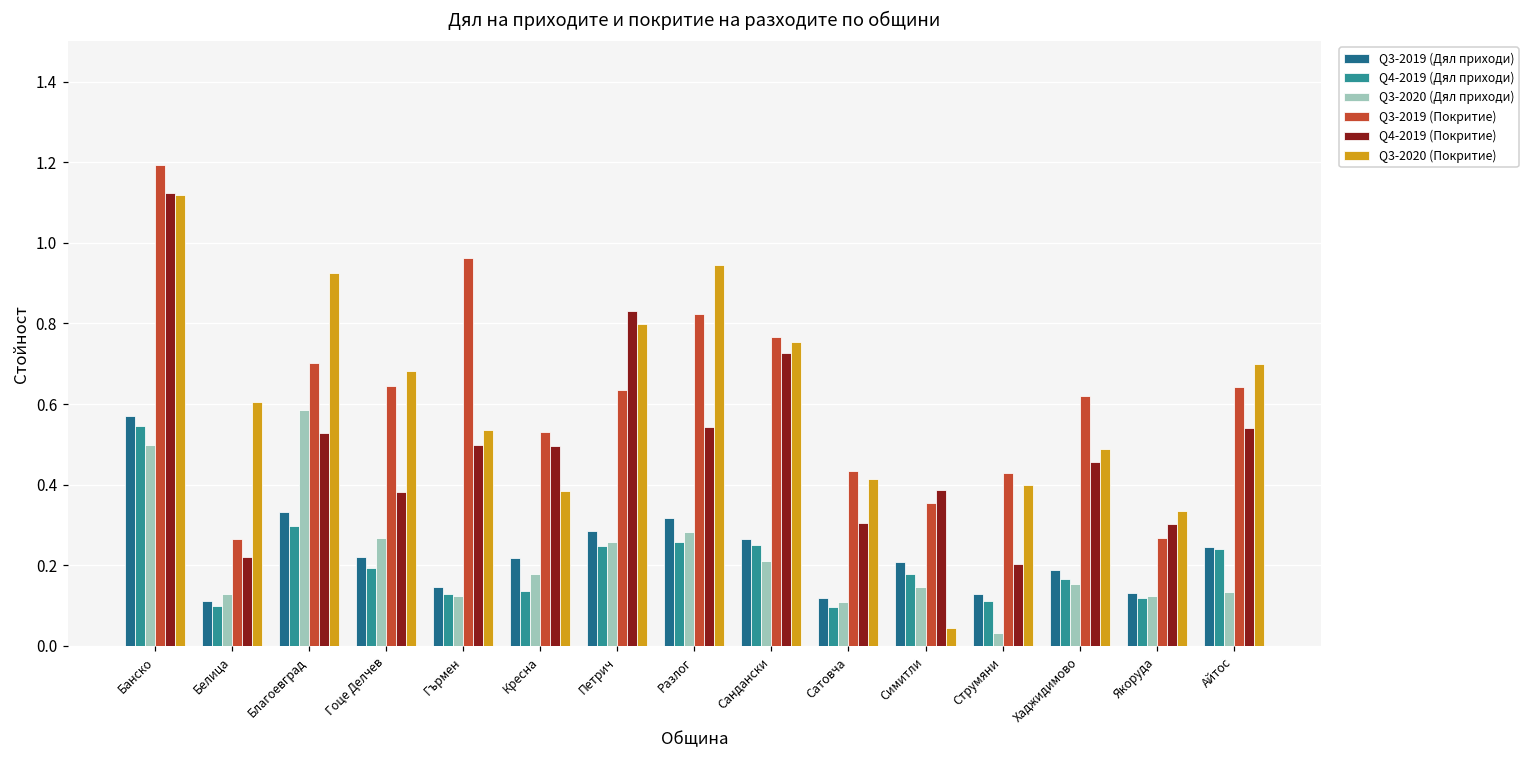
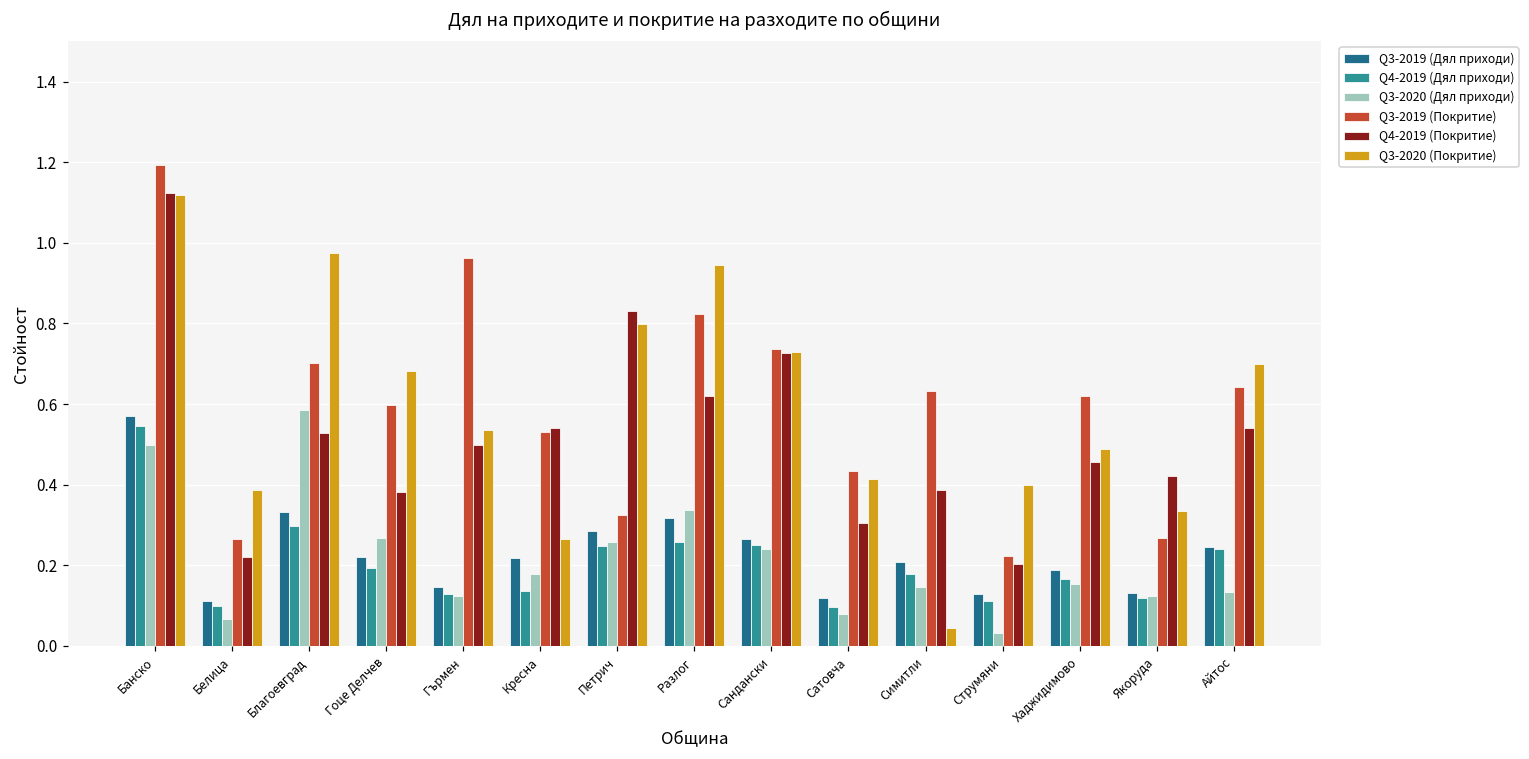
  {
    "Q3-2020 (Дял приходи)": {
      "Банско": 0.50,
-     "Белица": 0.13,
+     "Белица": 0.07,
      "Благоевград": 0.58,
      "Гоце Делчев": 0.27,
      "Гърмен": 0.12,
      "Кресна": 0.18,
      "Петрич": 0.26,
-     "Разлог": 0.28,
-     "Сандански": 0.21,
-     "Сатовча": 0.11,
+     "Разлог": 0.34,
+     "Сандански": 0.24,
+     "Сатовча": 0.08,
      "Симитли": 0.15,
      "Струмяни": 0.03,
      "Хаджидимово": 0.15,
      "Якоруда": 0.12,
      "Айтос": 0.13
    },
    "Q3-2019 (Покритие)": {
      "Банско": 1.19,
      "Белица": 0.26,
      "Благоевград": 0.70,
-     "Гоце Делчев": 0.64,
+     "Гоце Делчев": 0.60,
      "Гърмен": 0.96,
      "Кресна": 0.53,
-     "Петрич": 0.64,
+     "Петрич": 0.32,
      "Разлог": 0.82,
-     "Сандански": 0.77,
+     "Сандански": 0.74,
      "Сатовча": 0.43,
-     "Симитли": 0.35,
-     "Струмяни": 0.43,
+     "Симитли": 0.63,
+     "Струмяни": 0.22,
      "Хаджидимово": 0.62,
      "Якоруда": 0.27,
      "Айтос": 0.64
    },
    "Q4-2019 (Покритие)": {
      "Банско": 1.12,
      "Белица": 0.22,
      "Благоевград": 0.53,
      "Гоце Делчев": 0.38,
      "Гърмен": 0.50,
-     "Кресна": 0.49,
+     "Кресна": 0.54,
      "Петрич": 0.83,
-     "Разлог": 0.54,
+     "Разлог": 0.62,
      "Сандански": 0.73,
      "Сатовча": 0.31,
      "Симитли": 0.39,
      "Струмяни": 0.20,
      "Хаджидимово": 0.46,
-     "Якоруда": 0.30,
+     "Якоруда": 0.42,
      "Айтос": 0.54
    },
    "Q3-2020 (Покритие)": {
      "Банско": 1.12,
-     "Белица": 0.61,
-     "Благоевград": 0.92,
+     "Белица": 0.39,
+     "Благоевград": 0.97,
      "Гоце Делчев": 0.68,
      "Гърмен": 0.54,
-     "Кресна": 0.38,
+     "Кресна": 0.26,
      "Петрич": 0.80,
      "Разлог": 0.94,
-     "Сандански": 0.75,
+     "Сандански": 0.73,
      "Сатовча": 0.41,
      "Симитли": 0.04,
      "Струмяни": 0.40,
      "Хаджидимово": 0.49,
      "Якоруда": 0.34,
      "Айтос": 0.70
    }
  }
